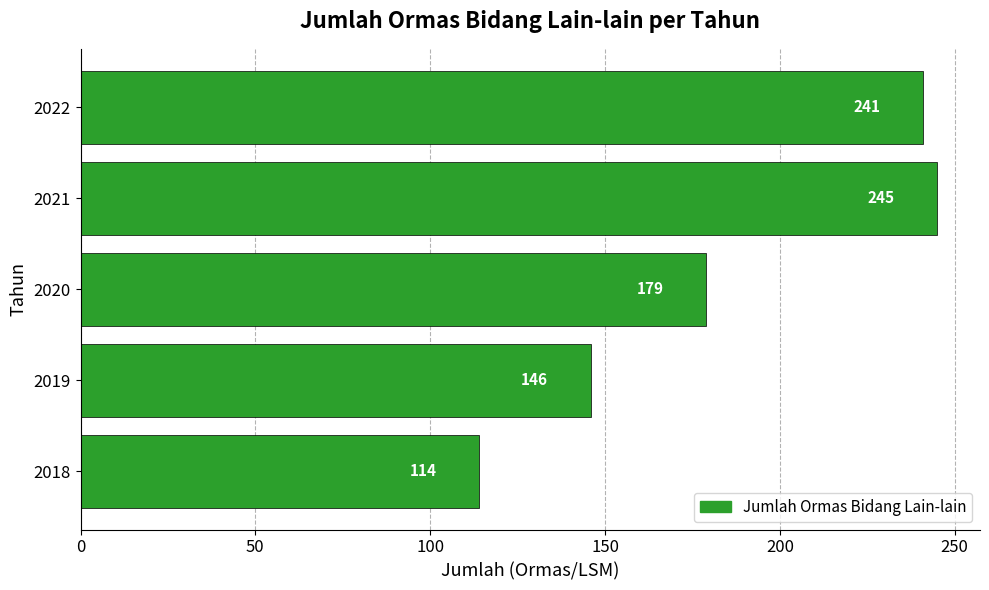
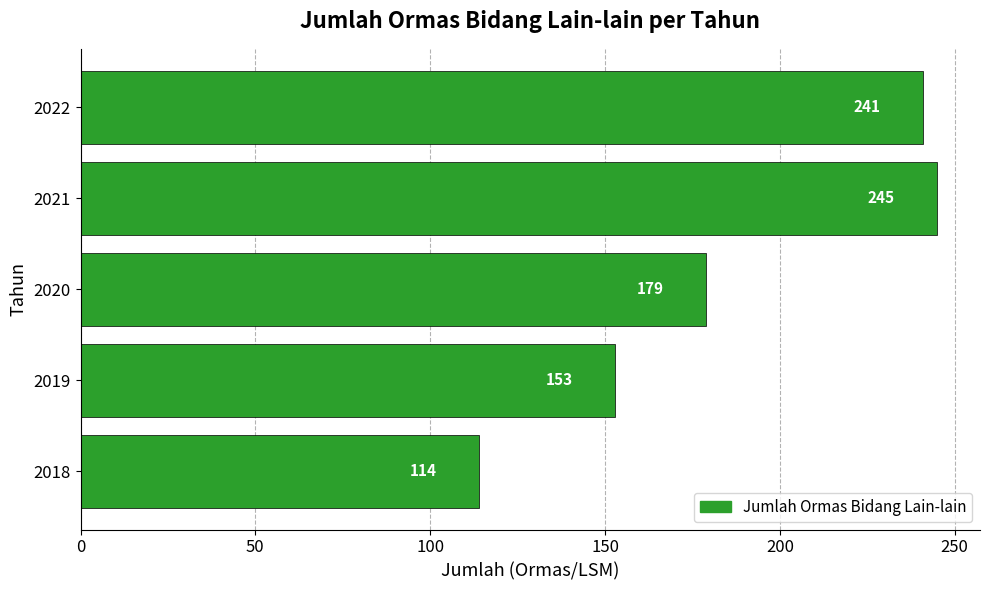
  {
    "2022": 241,
    "2021": 245,
    "2020": 179,
-   "2019": 146,
+   "2019": 153,
    "2018": 114
  }
